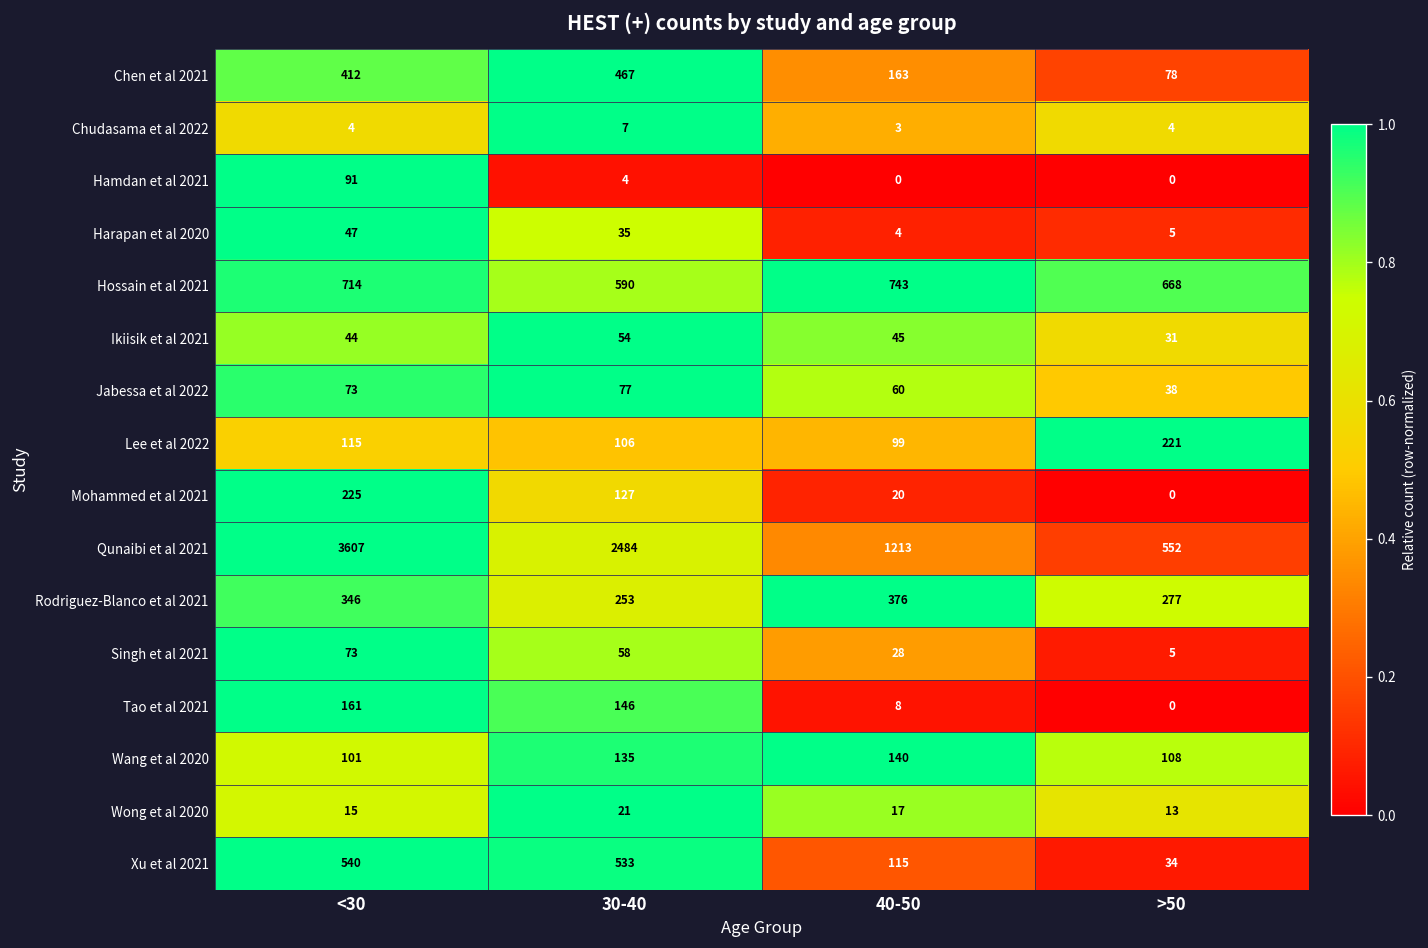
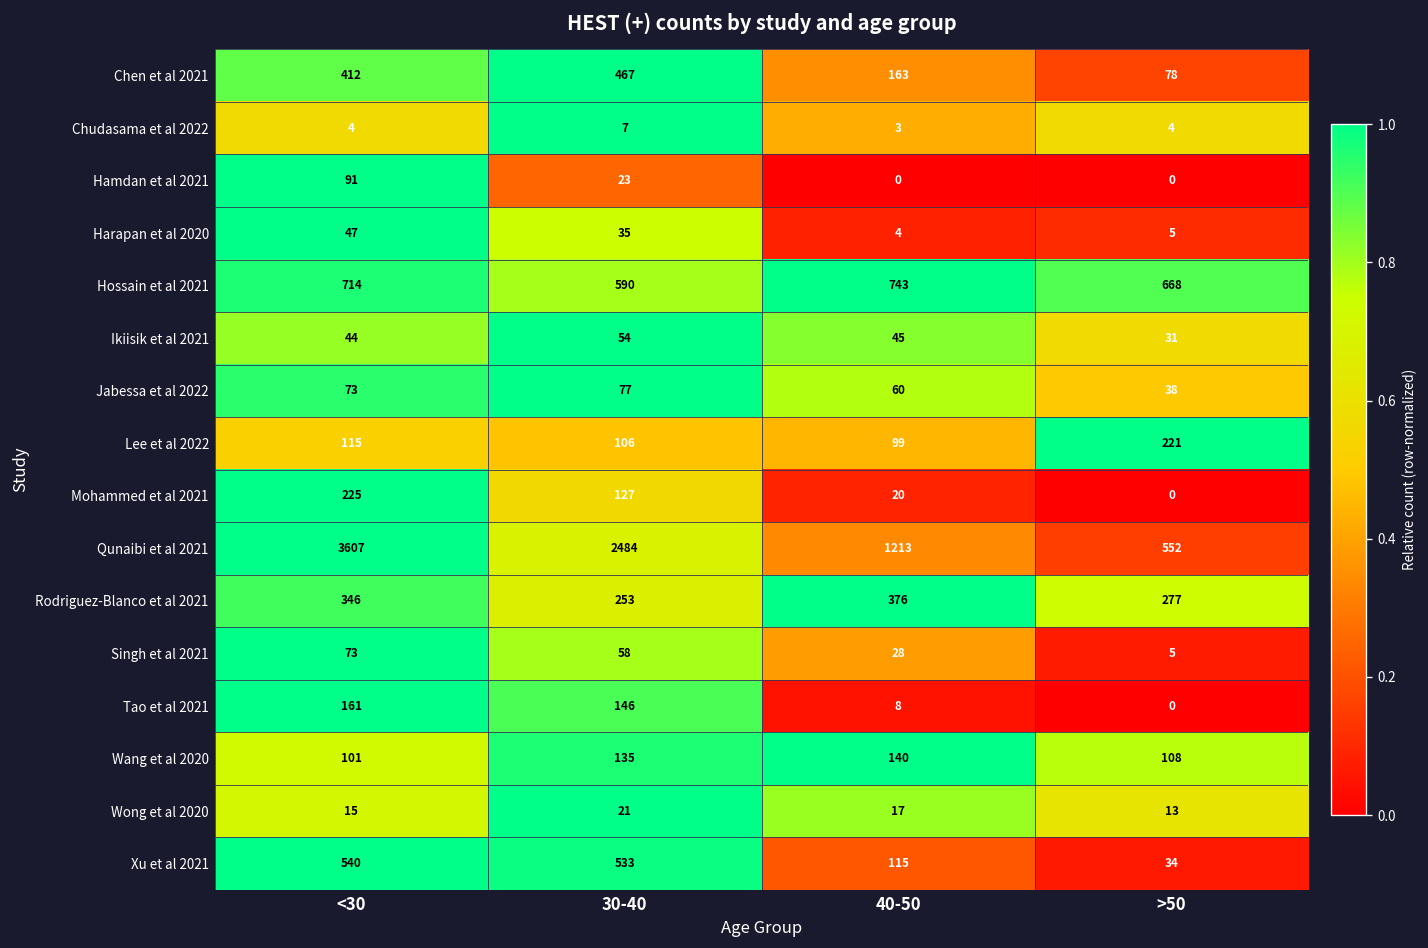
  {
    "Chen et al 2021": {
      "<30": 412,
      "30-40": 467,
      "40-50": 163,
      ">50": 78
    },
    "Chudasama et al 2022": {
      "<30": 4,
      "30-40": 7,
      "40-50": 3,
      ">50": 4
    },
    "Hamdan et al 2021": {
      "<30": 91,
-     "30-40": 4,
+     "30-40": 23,
      "40-50": 0,
      ">50": 0
    },
    "Harapan et al 2020": {
      "<30": 47,
      "30-40": 35,
      "40-50": 4,
      ">50": 5
    },
    "Hossain et al 2021": {
      "<30": 714,
      "30-40": 590,
      "40-50": 743,
      ">50": 668
    },
    "Ikiisik et al 2021": {
      "<30": 44,
      "30-40": 54,
      "40-50": 45,
      ">50": 31
    },
    "Jabessa et al 2022": {
      "<30": 73,
      "30-40": 77,
      "40-50": 60,
      ">50": 38
    },
    "Lee et al 2022": {
      "<30": 115,
      "30-40": 106,
      "40-50": 99,
      ">50": 221
    },
    "Mohammed et al 2021": {
      "<30": 225,
      "30-40": 127,
      "40-50": 20,
      ">50": 0
    },
    "Qunaibi et al 2021": {
      "<30": 3607,
      "30-40": 2484,
      "40-50": 1213,
      ">50": 552
    },
    "Rodriguez-Blanco et al 2021": {
      "<30": 346,
      "30-40": 253,
      "40-50": 376,
      ">50": 277
    },
    "Singh et al 2021": {
      "<30": 73,
      "30-40": 58,
      "40-50": 28,
      ">50": 5
    },
    "Tao et al 2021": {
      "<30": 161,
      "30-40": 146,
      "40-50": 8,
      ">50": 0
    },
    "Wang et al 2020": {
      "<30": 101,
      "30-40": 135,
      "40-50": 140,
      ">50": 108
    },
    "Wong et al 2020": {
      "<30": 15,
      "30-40": 21,
      "40-50": 17,
      ">50": 13
    },
    "Xu et al 2021": {
      "<30": 540,
      "30-40": 533,
      "40-50": 115,
      ">50": 34
    }
  }
